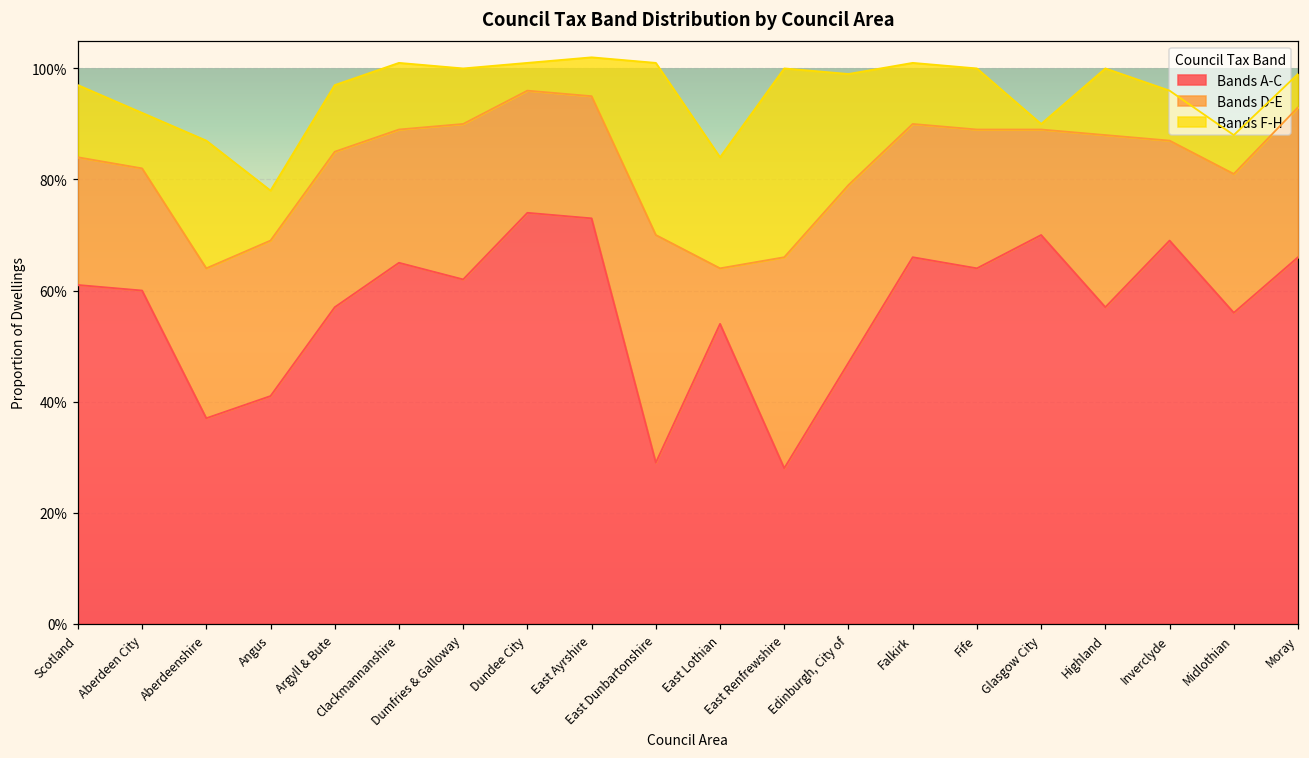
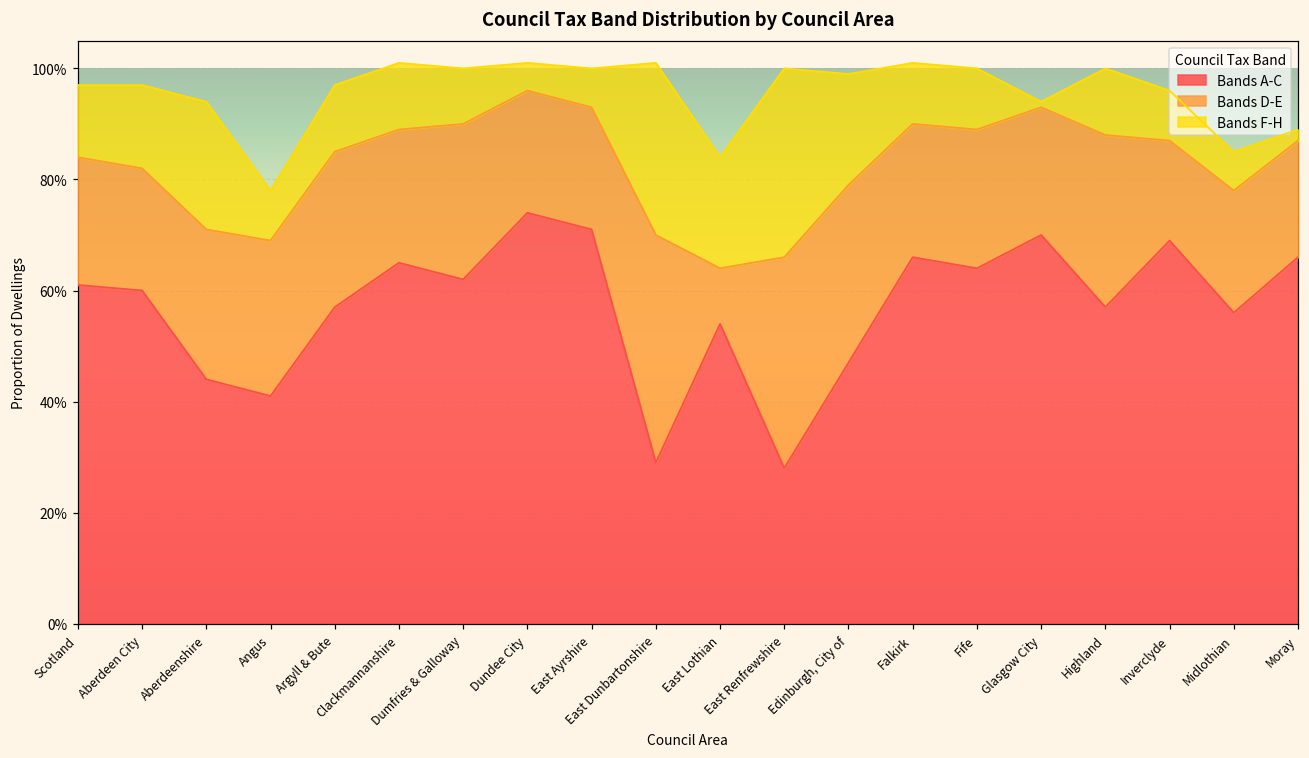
  {
    "Bands A-C": {
      "Scotland": "61%",
      "Aberdeen City": "60%",
-     "Aberdeenshire": "37%",
+     "Aberdeenshire": "44%",
      "Angus": "41%",
      "Argyll & Bute": "57%",
      "Clackmannanshire": "65%",
      "Dumfries & Galloway": "62%",
      "Dundee City": "74%",
-     "East Ayrshire": "73%",
+     "East Ayrshire": "71%",
      "East Dunbartonshire": "29%",
      "East Lothian": "54%",
      "East Renfrewshire": "28%",
      "Edinburgh, City of": "47%",
      "Falkirk": "66%",
      "Fife": "64%",
      "Glasgow City": "70%",
      "Highland": "57%",
      "Inverclyde": "69%",
      "Midlothian": "56%",
      "Moray": "66%"
    },
    "Bands D-E": {
      "Scotland": "23%",
      "Aberdeen City": "22%",
      "Aberdeenshire": "27%",
      "Angus": "28%",
      "Argyll & Bute": "28%",
      "Clackmannanshire": "24%",
      "Dumfries & Galloway": "28%",
      "Dundee City": "22%",
      "East Ayrshire": "22%",
      "East Dunbartonshire": "41%",
      "East Lothian": "10%",
      "East Renfrewshire": "38%",
      "Edinburgh, City of": "32%",
      "Falkirk": "24%",
      "Fife": "25%",
-     "Glasgow City": "19%",
+     "Glasgow City": "23%",
      "Highland": "31%",
      "Inverclyde": "18%",
-     "Midlothian": "25%",
-     "Moray": "27%"
+     "Midlothian": "22%",
+     "Moray": "21%"
    },
    "Bands F-H": {
      "Scotland": "13%",
-     "Aberdeen City": "10%",
+     "Aberdeen City": "15%",
      "Aberdeenshire": "23%",
      "Angus": "9%",
      "Argyll & Bute": "12%",
      "Clackmannanshire": "12%",
      "Dumfries & Galloway": "10%",
      "Dundee City": "5%",
      "East Ayrshire": "7%",
      "East Dunbartonshire": "31%",
      "East Lothian": "20%",
      "East Renfrewshire": "34%",
      "Edinburgh, City of": "20%",
      "Falkirk": "11%",
      "Fife": "11%",
      "Glasgow City": "1%",
      "Highland": "12%",
-     "Moray": "6%"
+     "Moray": "2%"
    }
  }
